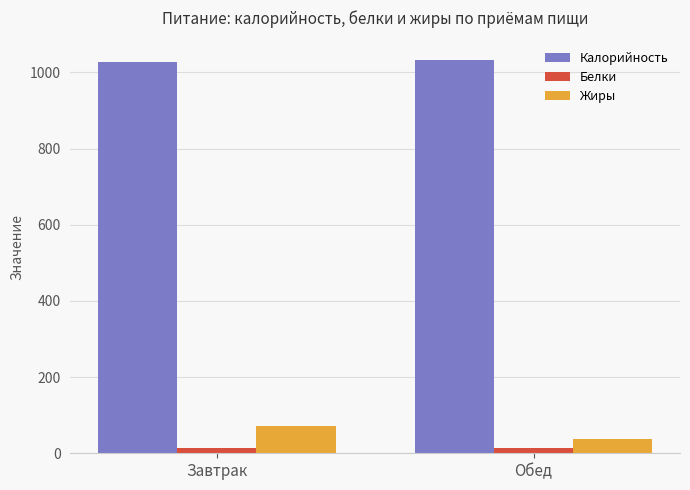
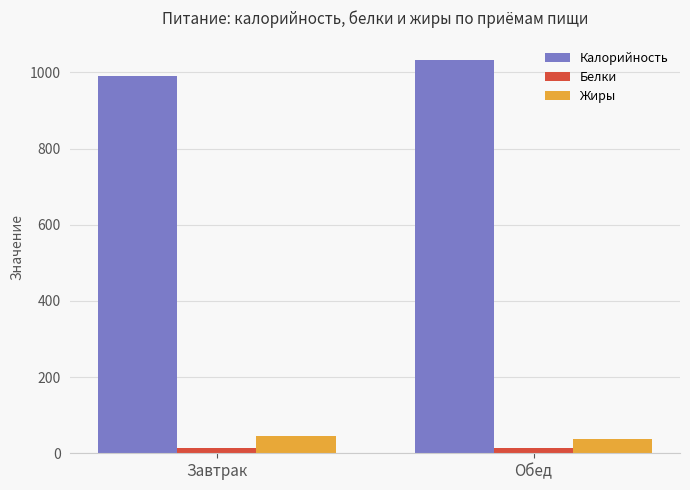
  {
    "Калорийность": {
-     "Завтрак": 1030,
+     "Завтрак": 990,
      "Обед": 1030
    },
    "Белки": {
      "Завтрак": 10,
      "Обед": 10
    },
    "Жиры": {
-     "Завтрак": 70,
+     "Завтрак": 50,
      "Обед": 40
    }
  }
